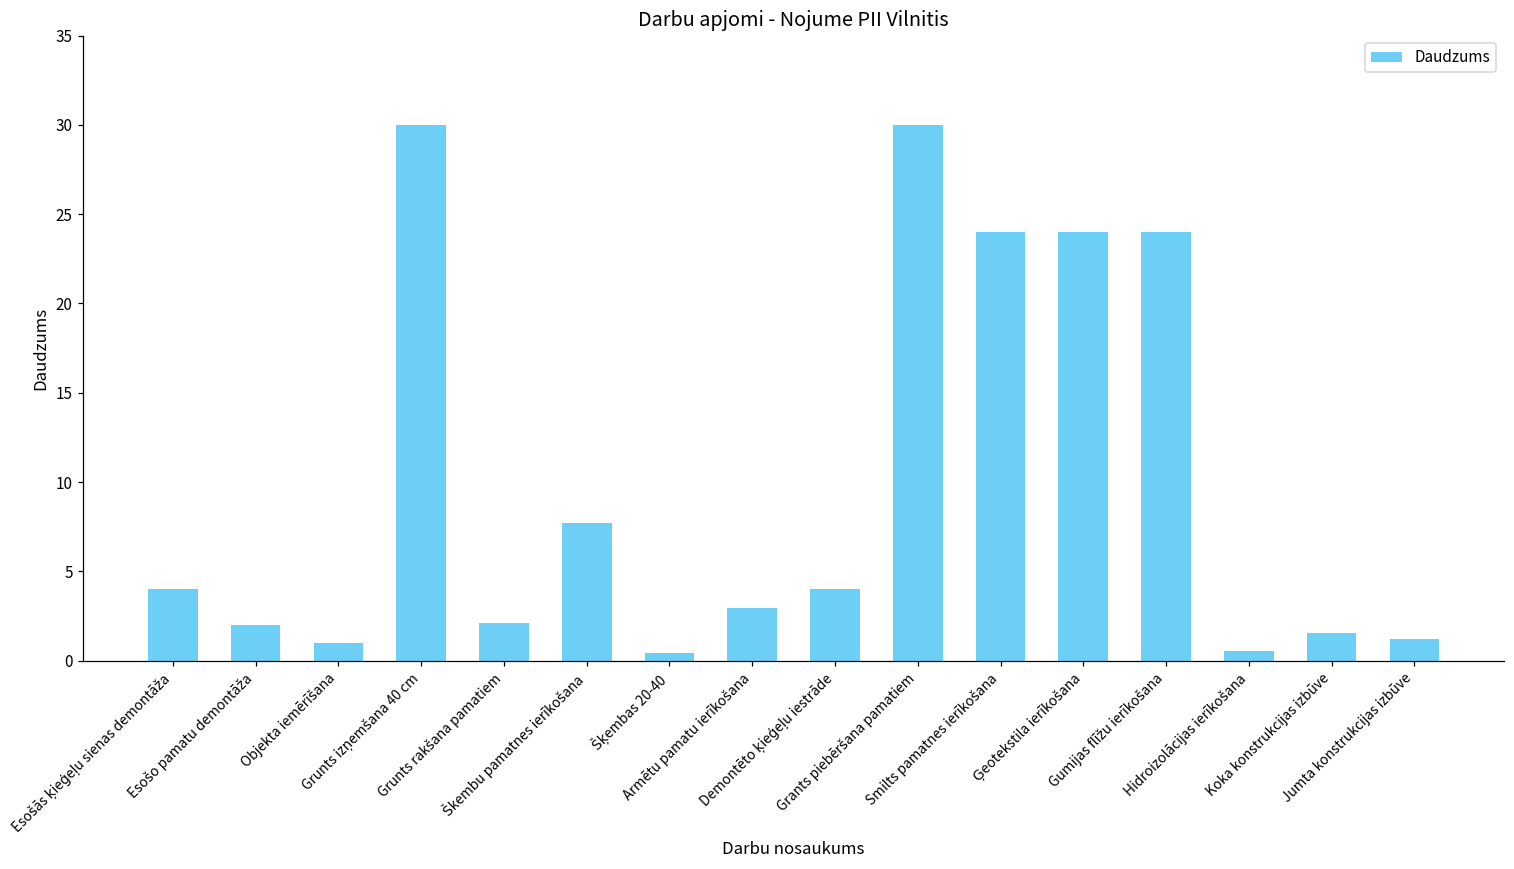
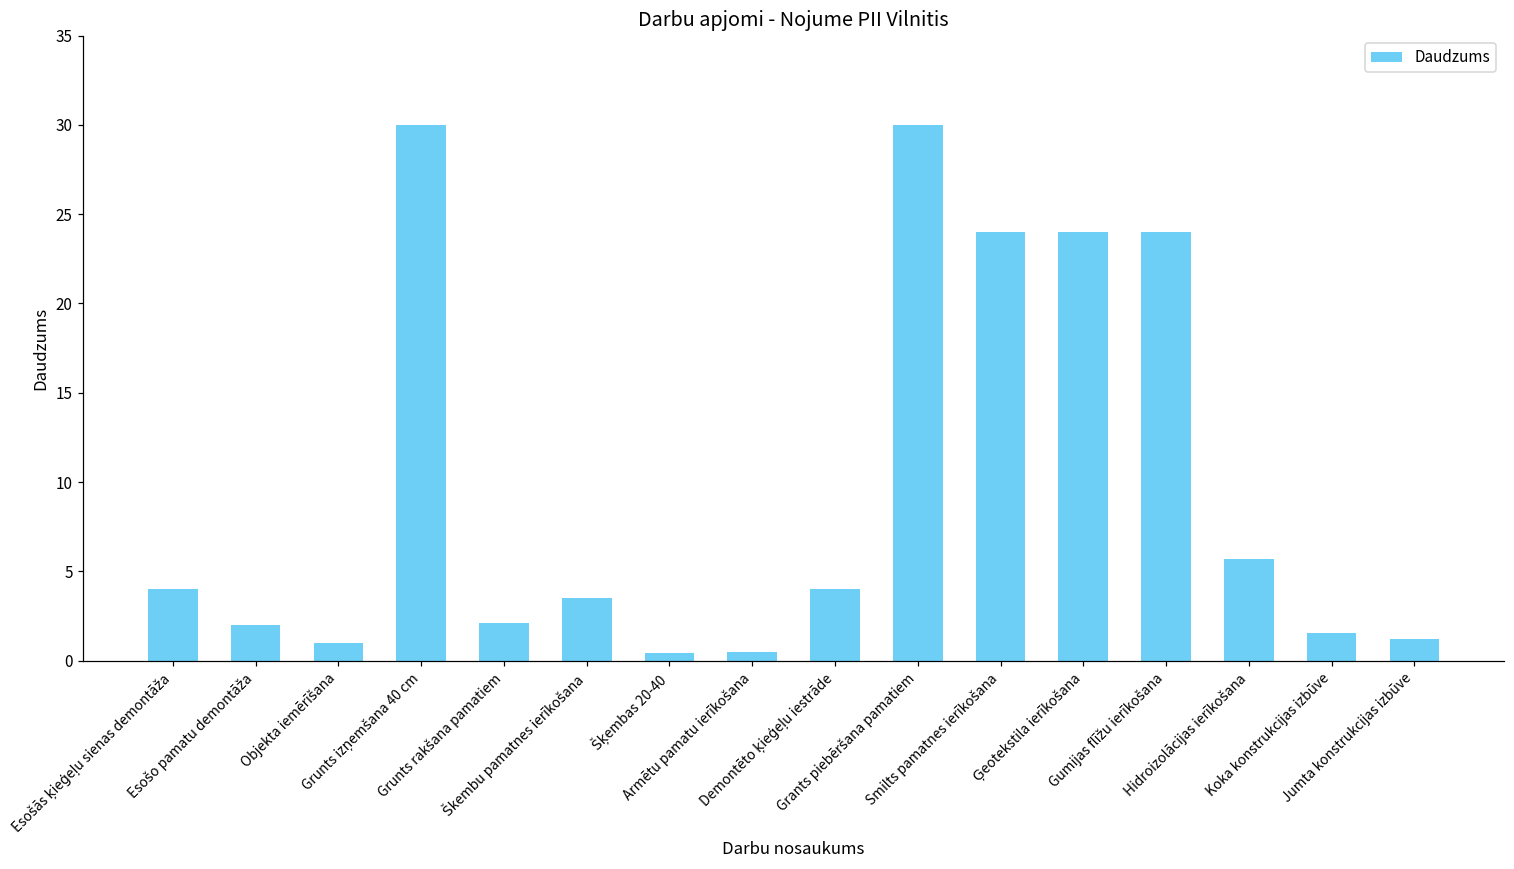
  {
    "Esošās ķieģeļu sienas demontāža": 4.0,
    "Esošo pamatu demontāža": 2.0,
    "Objekta iemērīšana": 1.0,
    "Grunts izņemšana 40 cm": 30.0,
    "Grunts rakšana pamatiem": 2.1,
-   "Škembu pamatnes ierīkošana": 7.7,
+   "Škembu pamatnes ierīkošana": 3.5,
    "Šķembas 20-40": 0.4,
-   "Armētu pamatu ierīkošana": 3.0,
+   "Armētu pamatu ierīkošana": 0.5,
    "Demontēto ķieģeļu iestrāde": 4.0,
    "Grants piebēršana pamatiem": 30.0,
    "Smilts pamatnes ierīkošana": 24.0,
    "Ģeotekstila ierīkošana": 24.0,
    "Gumijas flīžu ierīkošana": 24.0,
-   "Hidroizolācijas ierīkošana": 0.6,
+   "Hidroizolācijas ierīkošana": 5.7,
    "Koka konstrukcijas izbūve": 1.5,
    "Jumta konstrukcijas izbūve": 1.2
  }
